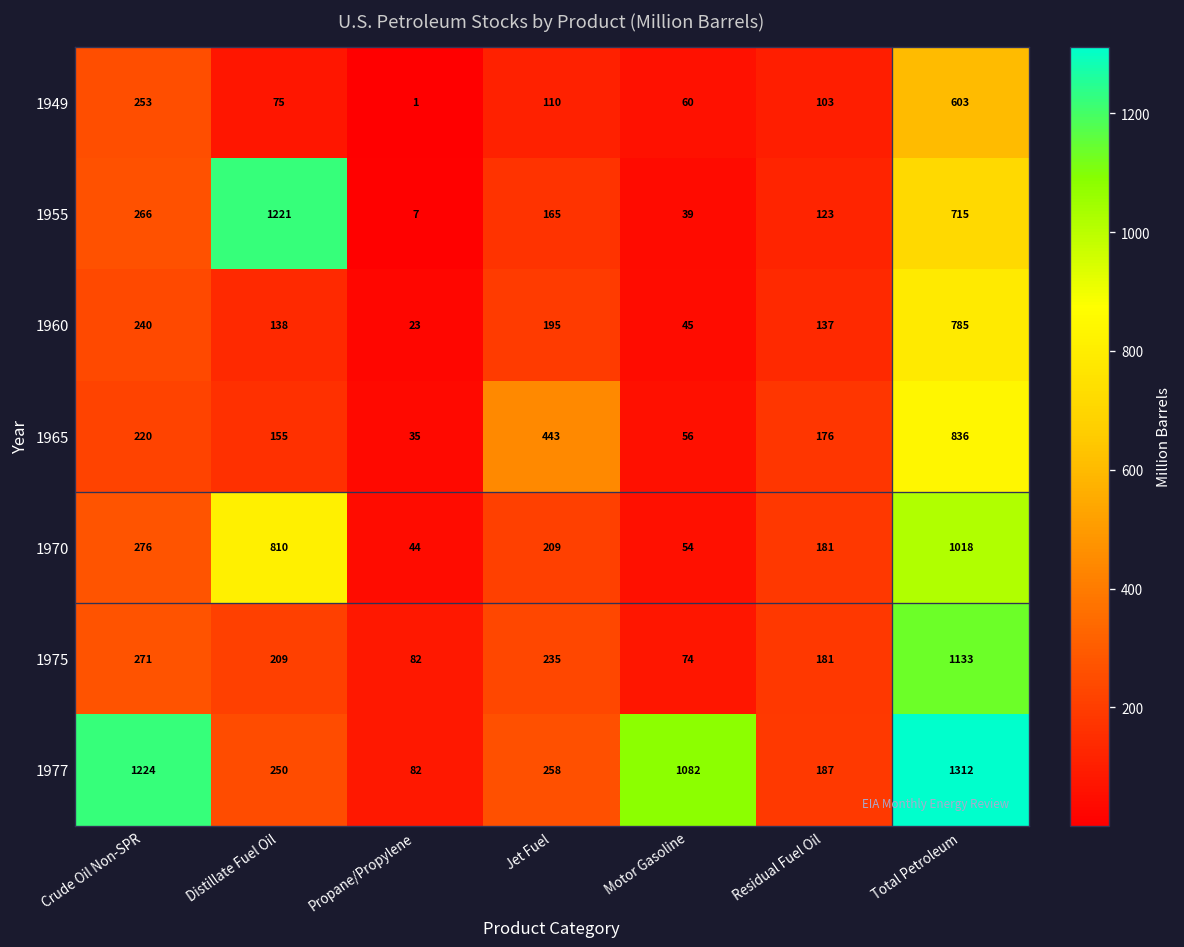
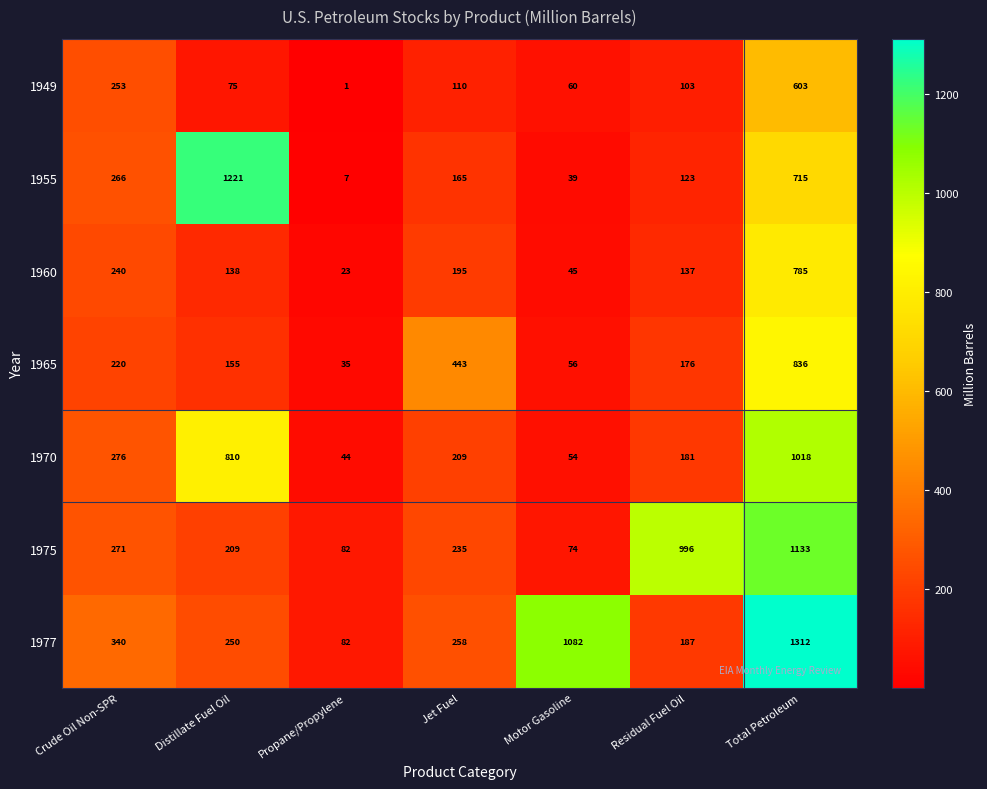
  {
    "1949": {
      "Crude Oil Non-SPR": 253,
      "Distillate Fuel Oil": 75,
      "Propane/Propylene": 1,
      "Jet Fuel": 110,
      "Motor Gasoline": 60,
      "Residual Fuel Oil": 103,
      "Total Petroleum": 603
    },
    "1955": {
      "Crude Oil Non-SPR": 266,
      "Distillate Fuel Oil": 1221,
      "Propane/Propylene": 7,
      "Jet Fuel": 165,
      "Motor Gasoline": 39,
      "Residual Fuel Oil": 123,
      "Total Petroleum": 715
    },
    "1960": {
      "Crude Oil Non-SPR": 240,
      "Distillate Fuel Oil": 138,
      "Propane/Propylene": 23,
      "Jet Fuel": 195,
      "Motor Gasoline": 45,
      "Residual Fuel Oil": 137,
      "Total Petroleum": 785
    },
    "1965": {
      "Crude Oil Non-SPR": 220,
      "Distillate Fuel Oil": 155,
      "Propane/Propylene": 35,
      "Jet Fuel": 443,
      "Motor Gasoline": 56,
      "Residual Fuel Oil": 176,
      "Total Petroleum": 836
    },
    "1970": {
      "Crude Oil Non-SPR": 276,
      "Distillate Fuel Oil": 810,
      "Propane/Propylene": 44,
      "Jet Fuel": 209,
      "Motor Gasoline": 54,
      "Residual Fuel Oil": 181,
      "Total Petroleum": 1018
    },
    "1975": {
      "Crude Oil Non-SPR": 271,
      "Distillate Fuel Oil": 209,
      "Propane/Propylene": 82,
      "Jet Fuel": 235,
      "Motor Gasoline": 74,
-     "Residual Fuel Oil": 181,
+     "Residual Fuel Oil": 996,
      "Total Petroleum": 1133
    },
    "1977": {
-     "Crude Oil Non-SPR": 1224,
+     "Crude Oil Non-SPR": 340,
      "Distillate Fuel Oil": 250,
      "Propane/Propylene": 82,
      "Jet Fuel": 258,
      "Motor Gasoline": 1082,
      "Residual Fuel Oil": 187
    }
  }
